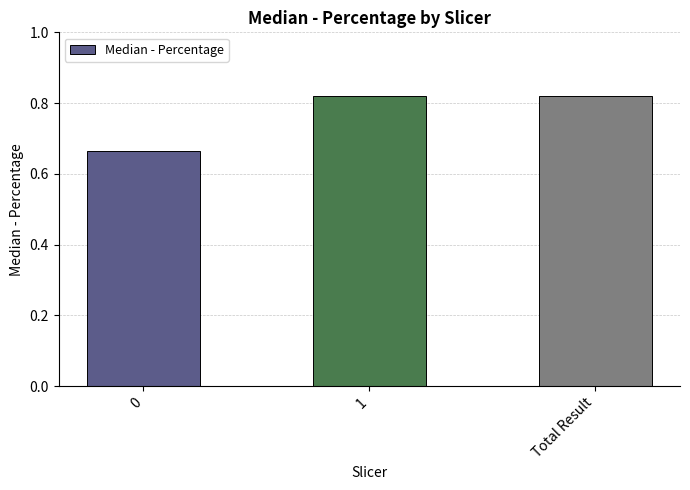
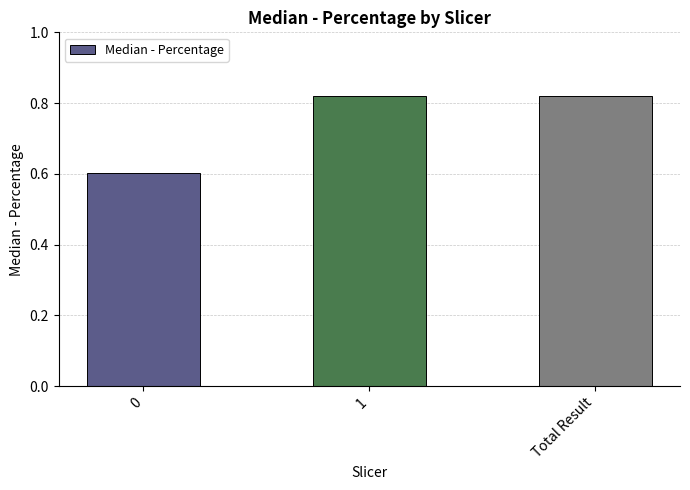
  {
-   "0": 0.67,
+   "0": 0.60,
    "1": 0.82,
    "Total Result": 0.82
  }
